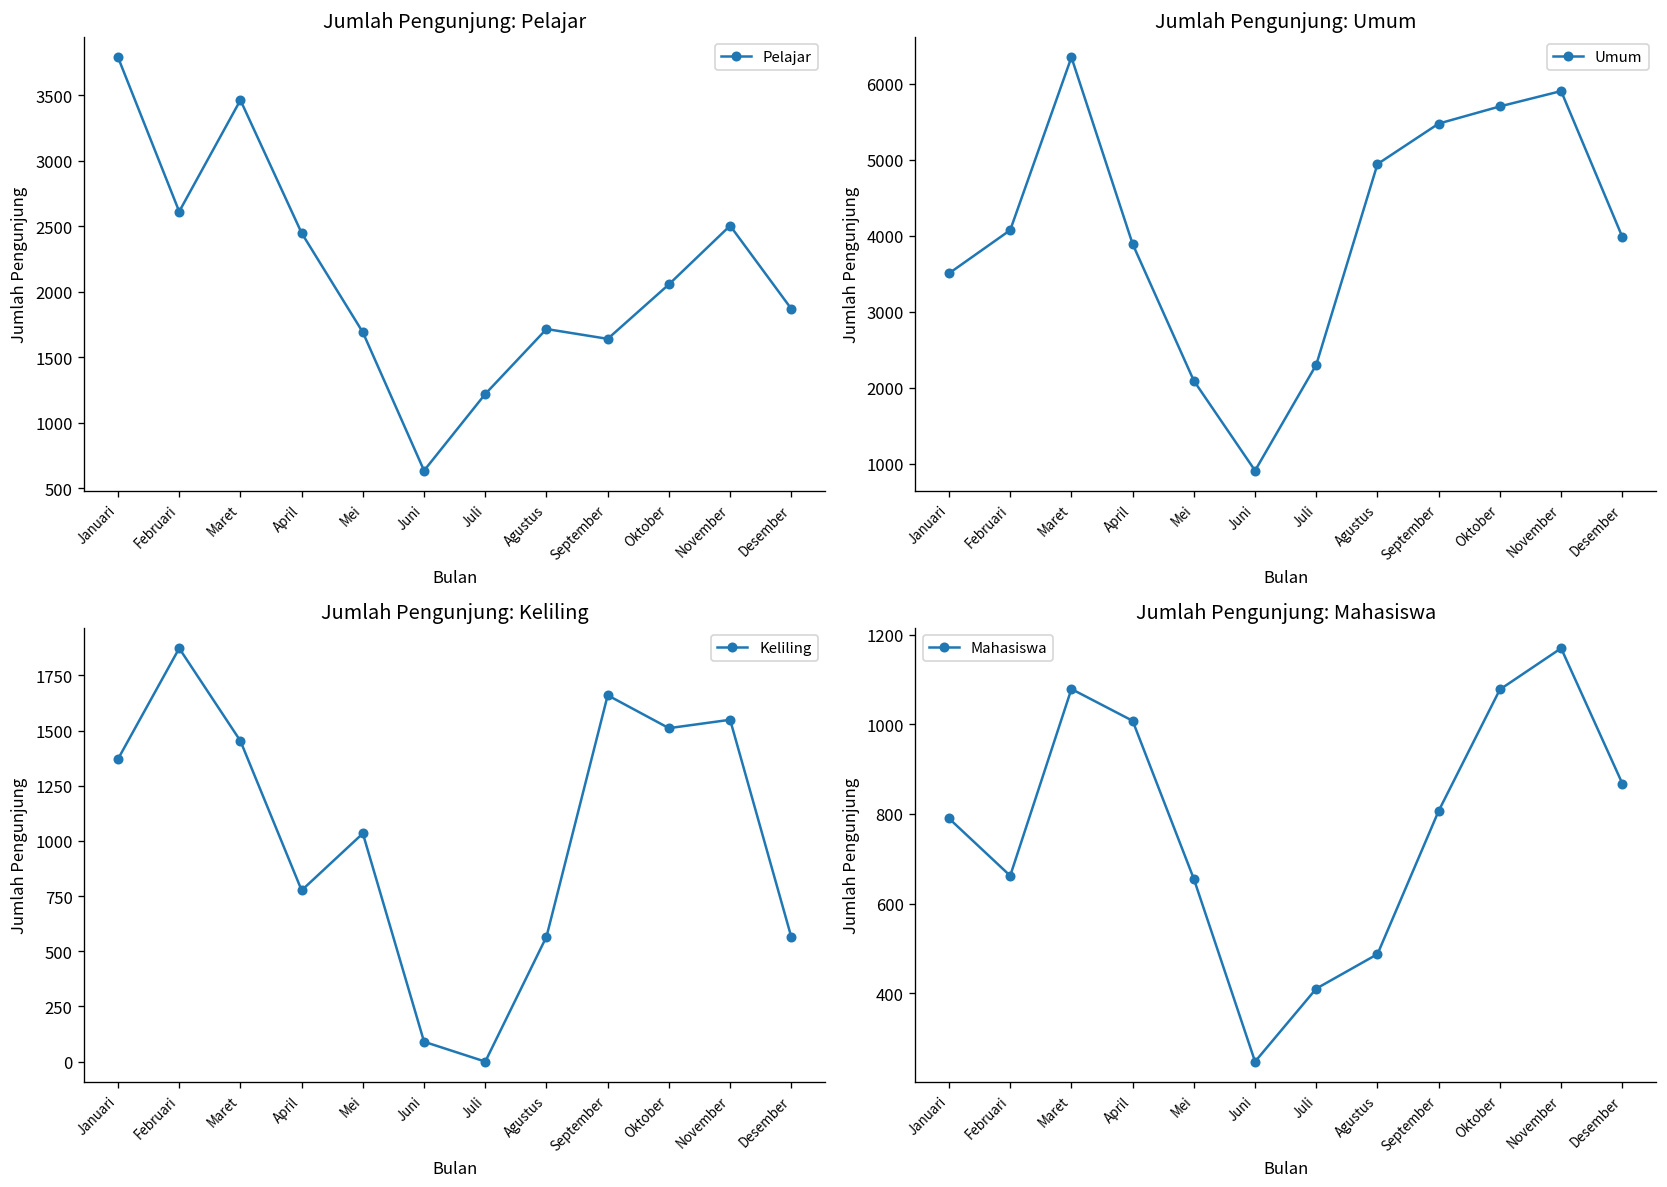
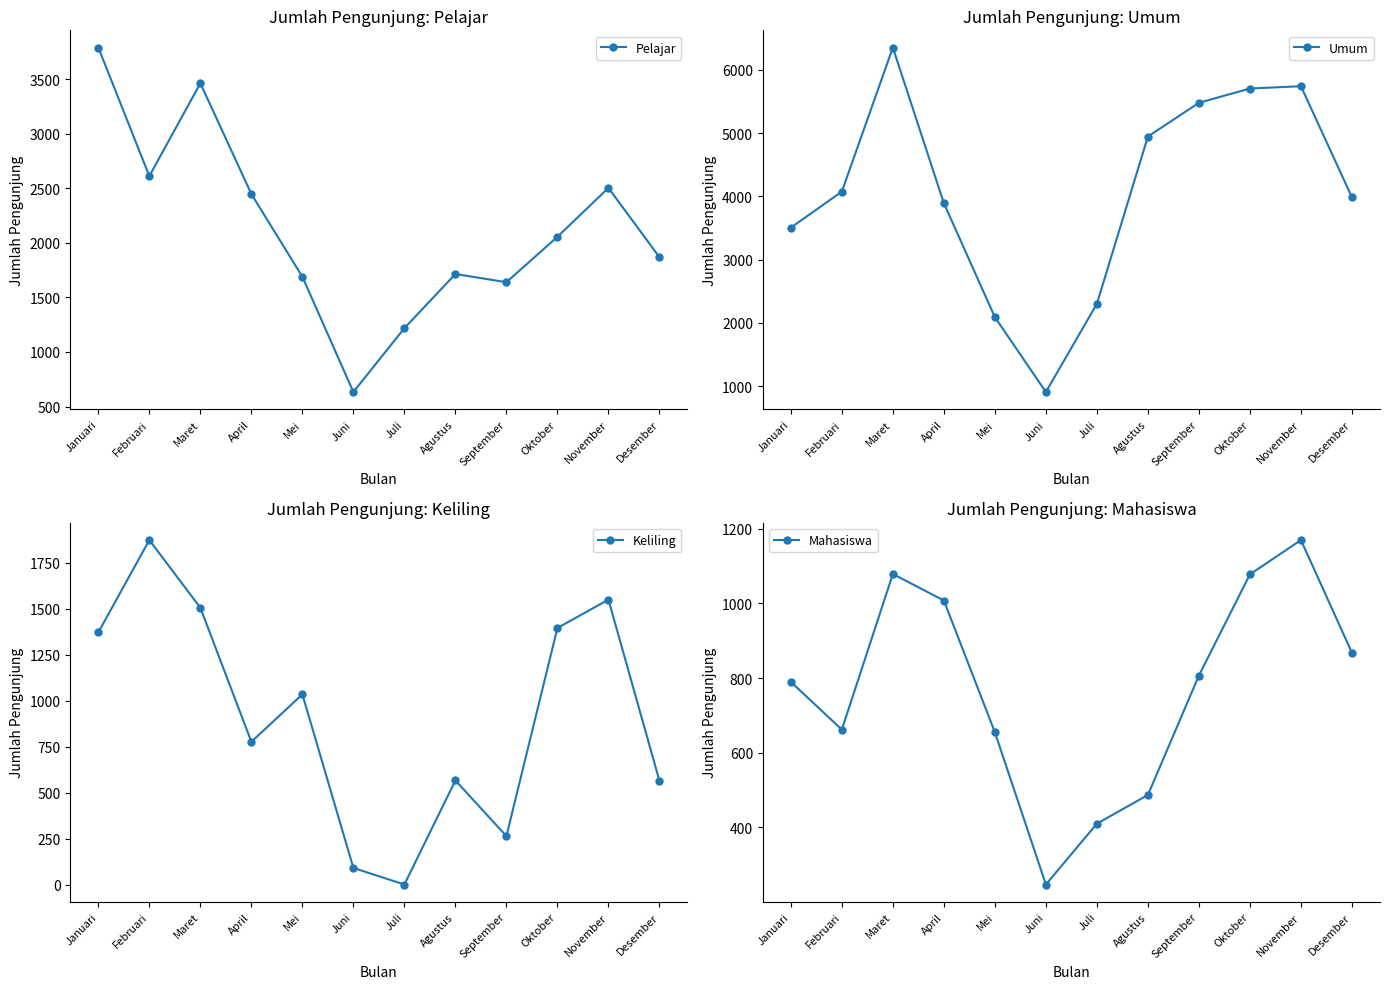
  {
    "Jumlah Pengunjung: Pelajar": {
      "Januari": 3790,
      "Februari": 2610,
      "Maret": 3460,
      "April": 2450,
      "Mei": 1690,
      "Juni": 630,
      "Juli": 1220,
      "Agustus": 1710,
      "September": 1640,
      "Oktober": 2060,
      "November": 2500,
      "Desember": 1870
    },
    "Jumlah Pengunjung: Umum": {
      "Januari": 3500,
      "Februari": 4100,
      "Maret": 6400,
      "April": 3900,
      "Mei": 2100,
      "Juni": 900,
      "Juli": 2300,
      "Agustus": 4900,
      "September": 5500,
      "Oktober": 5700,
-     "November": 5900,
+     "November": 5700,
      "Desember": 4000
    },
    "Jumlah Pengunjung: Keliling": {
      "Januari": 1370,
      "Februari": 1870,
-     "Maret": 1450,
+     "Maret": 1510,
      "April": 780,
      "Mei": 1030,
      "Juni": 90,
      "Juli": 0,
      "Agustus": 570,
-     "September": 1660,
-     "Oktober": 1510,
+     "September": 260,
+     "Oktober": 1400,
      "November": 1550,
      "Desember": 560
    },
    "Jumlah Pengunjung: Mahasiswa": {
      "Januari": 790,
      "Februari": 660,
      "Maret": 1080,
      "April": 1010,
      "Mei": 660,
      "Juni": 250,
      "Juli": 410,
      "Agustus": 490,
      "September": 810,
      "Oktober": 1080,
      "November": 1170,
      "Desember": 870
    }
  }
